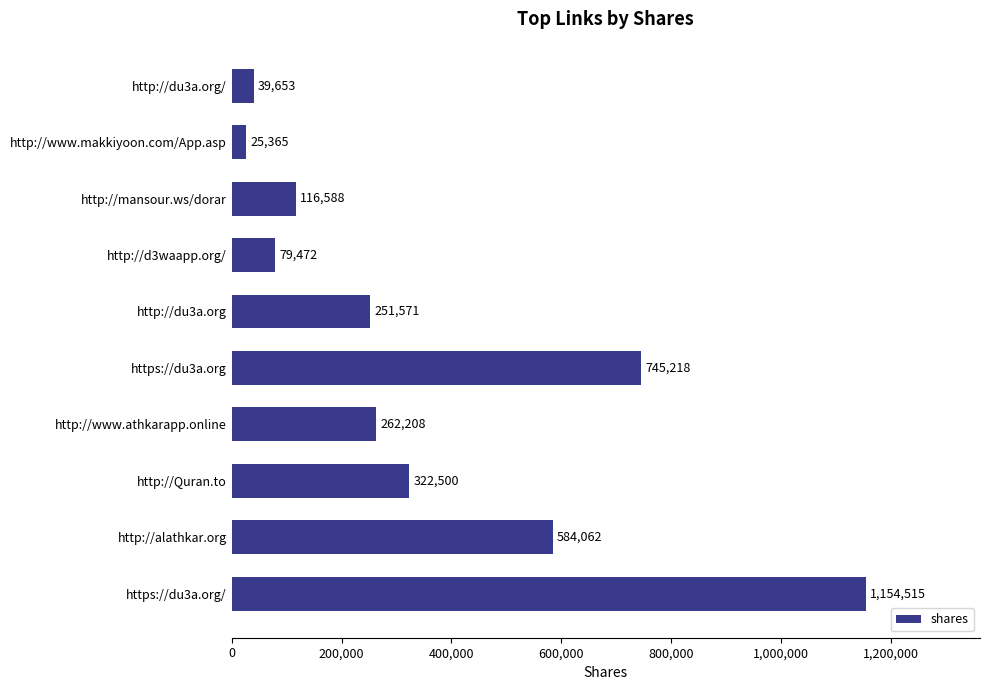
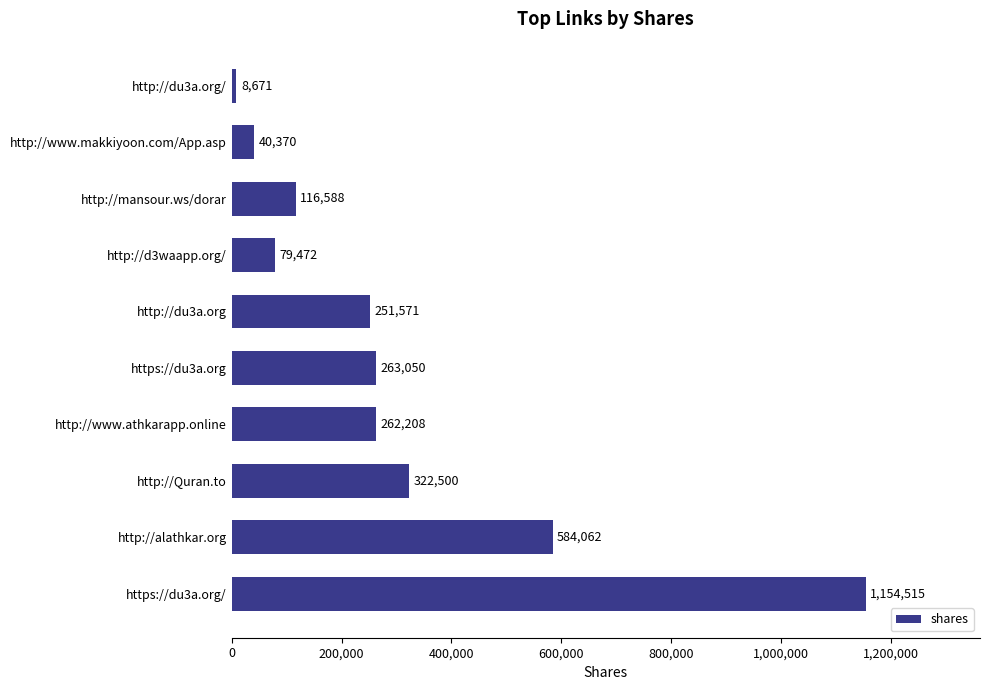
  {
-   "http://du3a.org/": "39,653",
-   "http://www.makkiyoon.com/App.asp": "25,365",
+   "http://du3a.org/": "8,671",
+   "http://www.makkiyoon.com/App.asp": "40,370",
    "http://mansour.ws/dorar": "116,588",
    "http://d3waapp.org/": "79,472",
    "http://du3a.org": "251,571",
-   "https://du3a.org": "745,218",
+   "https://du3a.org": "263,050",
    "http://www.athkarapp.online": "262,208",
    "http://Quran.to": "322,500",
    "http://alathkar.org": "584,062",
    "https://du3a.org/": "1,154,515"
  }
